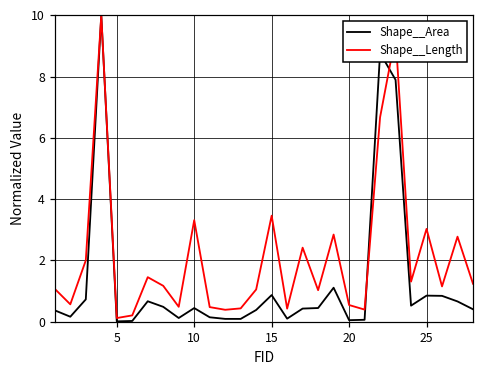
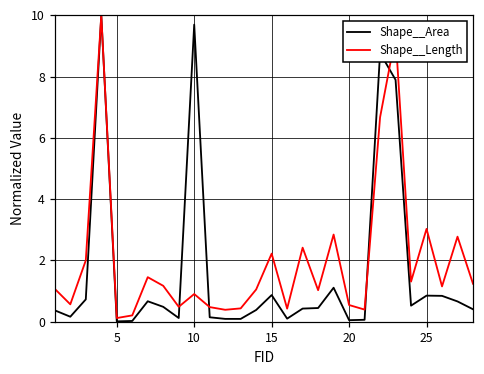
  {
    "Shape__Area": {
      "5": 0.0,
-     "10": 0.4,
+     "10": 9.7,
      "15": 0.9,
      "20": 0.0,
      "25": 0.8
    },
    "Shape__Length": {
      "5": 0.1,
-     "10": 3.3,
-     "15": 3.5,
+     "10": 0.9,
+     "15": 2.2,
      "20": 0.5,
      "25": 3.0
    }
  }
